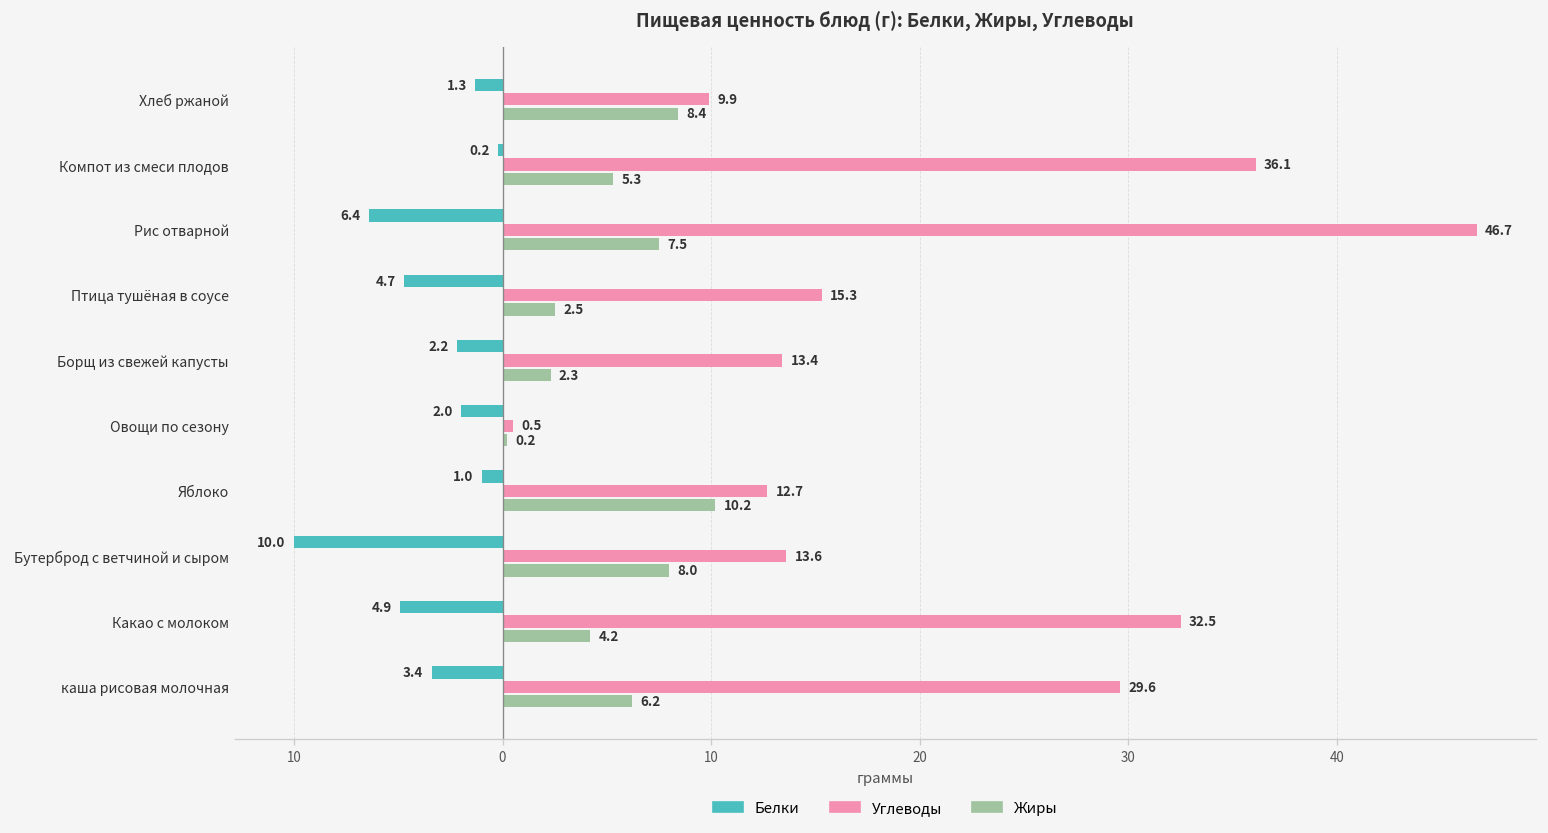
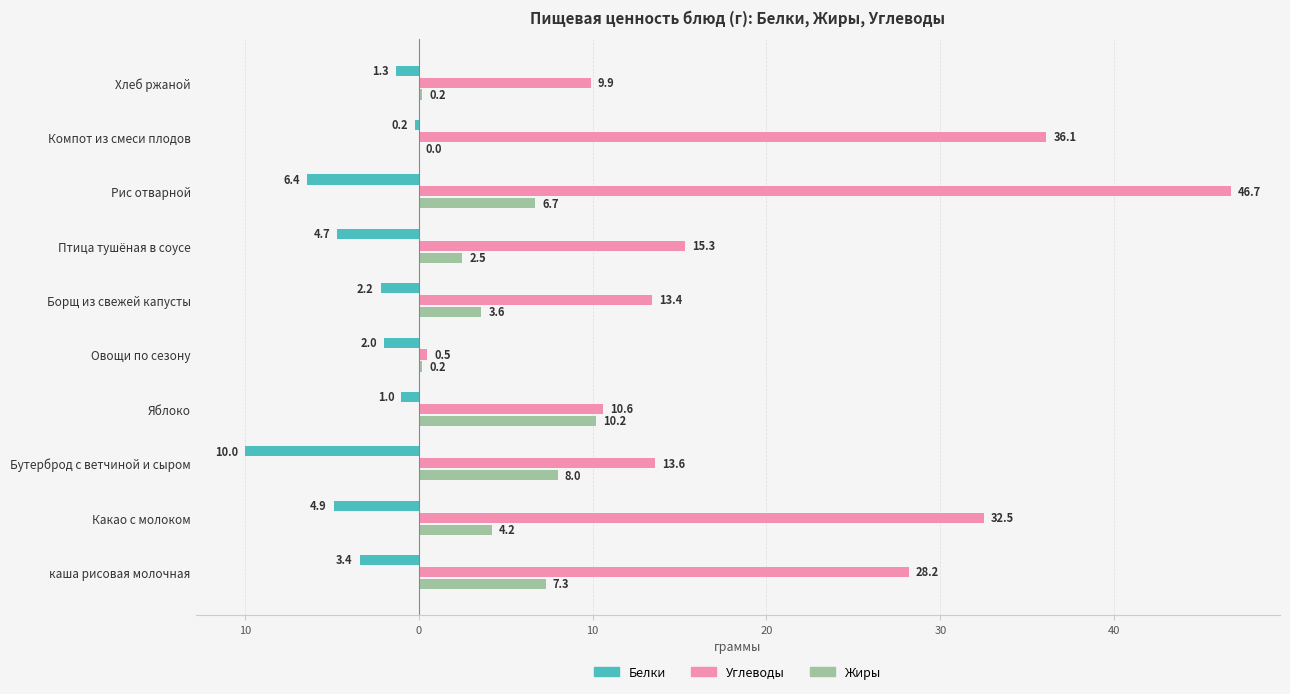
  {
    "Углеводы": {
      "Хлеб ржаной": 9.9,
      "Компот из смеси плодов": 36.1,
      "Рис отварной": 46.7,
      "Птица тушёная в соусе": 15.3,
      "Борщ из свежей капусты": 13.4,
      "Овощи по сезону": 0.5,
-     "Яблоко": 12.7,
+     "Яблоко": 10.6,
      "Бутерброд с ветчиной и сыром": 13.6,
      "Какао с молоком": 32.5,
-     "каша рисовая молочная": 29.6
+     "каша рисовая молочная": 28.2
    },
    "Жиры": {
-     "Хлеб ржаной": 8.4,
-     "Компот из смеси плодов": 5.3,
-     "Рис отварной": 7.5,
+     "Хлеб ржаной": 0.2,
+     "Компот из смеси плодов": 0.0,
+     "Рис отварной": 6.7,
      "Птица тушёная в соусе": 2.5,
-     "Борщ из свежей капусты": 2.3,
+     "Борщ из свежей капусты": 3.6,
      "Овощи по сезону": 0.2,
      "Яблоко": 10.2,
      "Бутерброд с ветчиной и сыром": 8.0,
      "Какао с молоком": 4.2,
-     "каша рисовая молочная": 6.2
+     "каша рисовая молочная": 7.3
    }
  }
